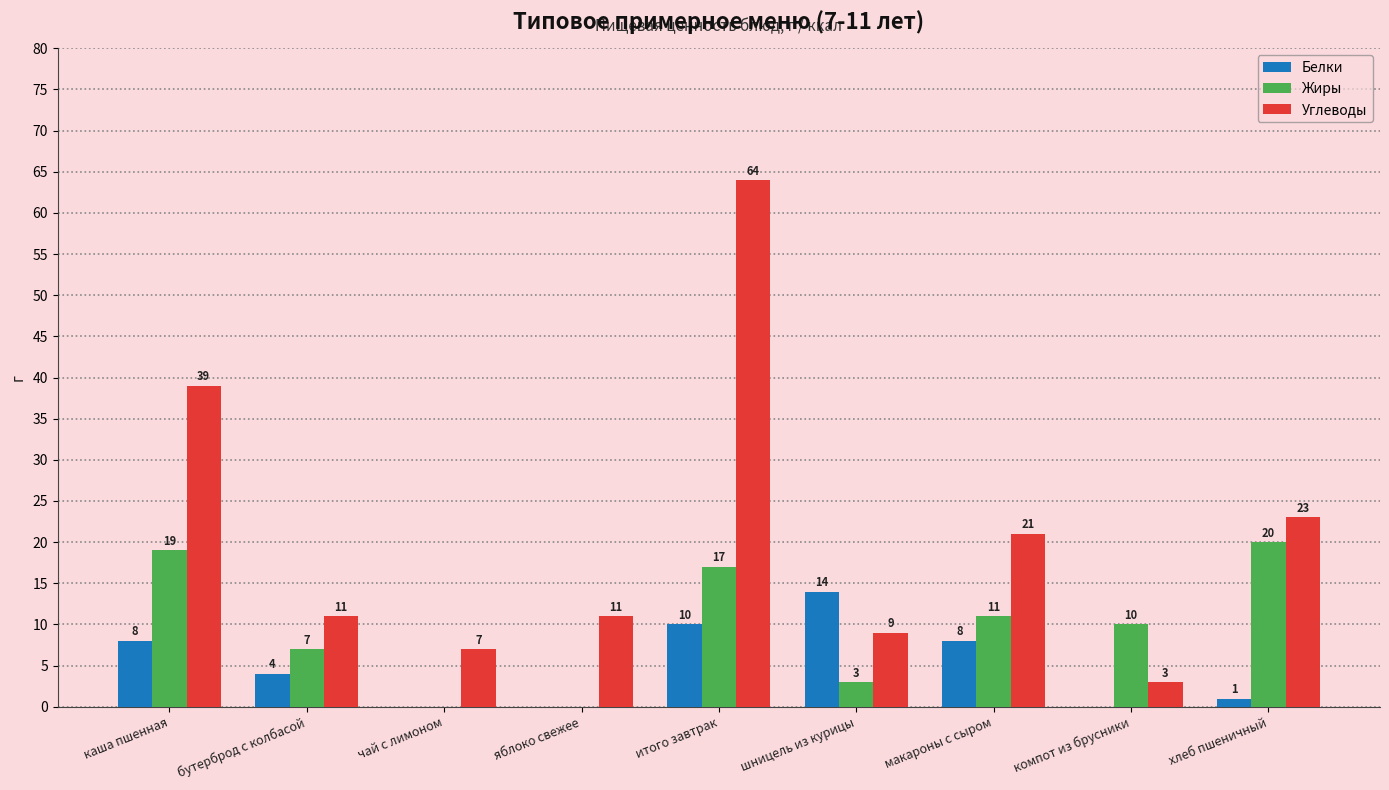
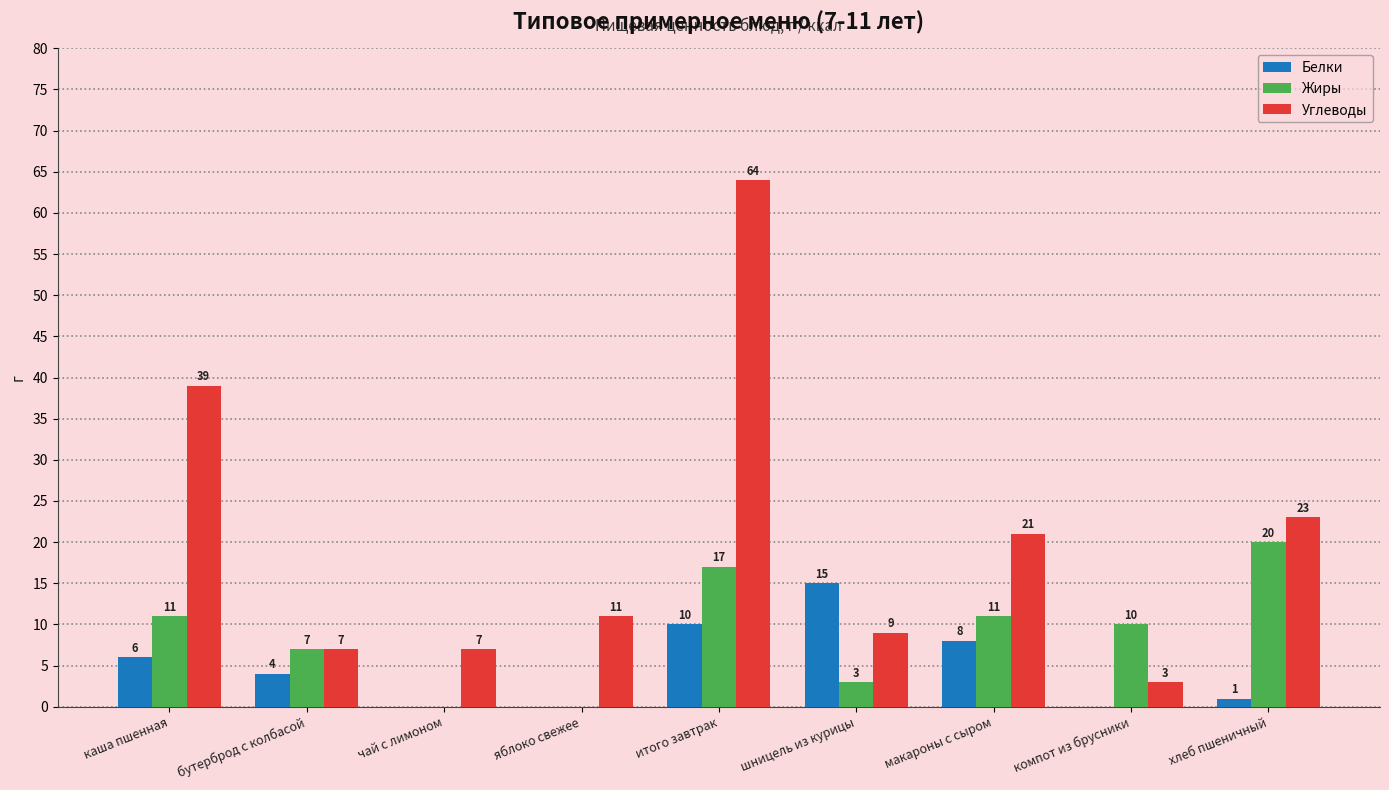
  {
    "Белки": {
-     "каша пшенная": 8,
+     "каша пшенная": 6,
      "бутерброд с колбасой": 4,
      "итого завтрак": 10,
-     "шницель из курицы": 14,
+     "шницель из курицы": 15,
      "макароны с сыром": 8,
      "хлеб пшеничный": 1
    },
    "Жиры": {
-     "каша пшенная": 19,
+     "каша пшенная": 11,
      "бутерброд с колбасой": 7,
      "итого завтрак": 17,
      "шницель из курицы": 3,
      "макароны с сыром": 11,
      "компот из брусники": 10,
      "хлеб пшеничный": 20
    },
    "Углеводы": {
      "каша пшенная": 39,
-     "бутерброд с колбасой": 11,
+     "бутерброд с колбасой": 7,
      "чай с лимоном": 7,
      "яблоко свежее": 11,
      "итого завтрак": 64,
      "шницель из курицы": 9,
      "макароны с сыром": 21,
      "компот из брусники": 3,
      "хлеб пшеничный": 23
    }
  }
